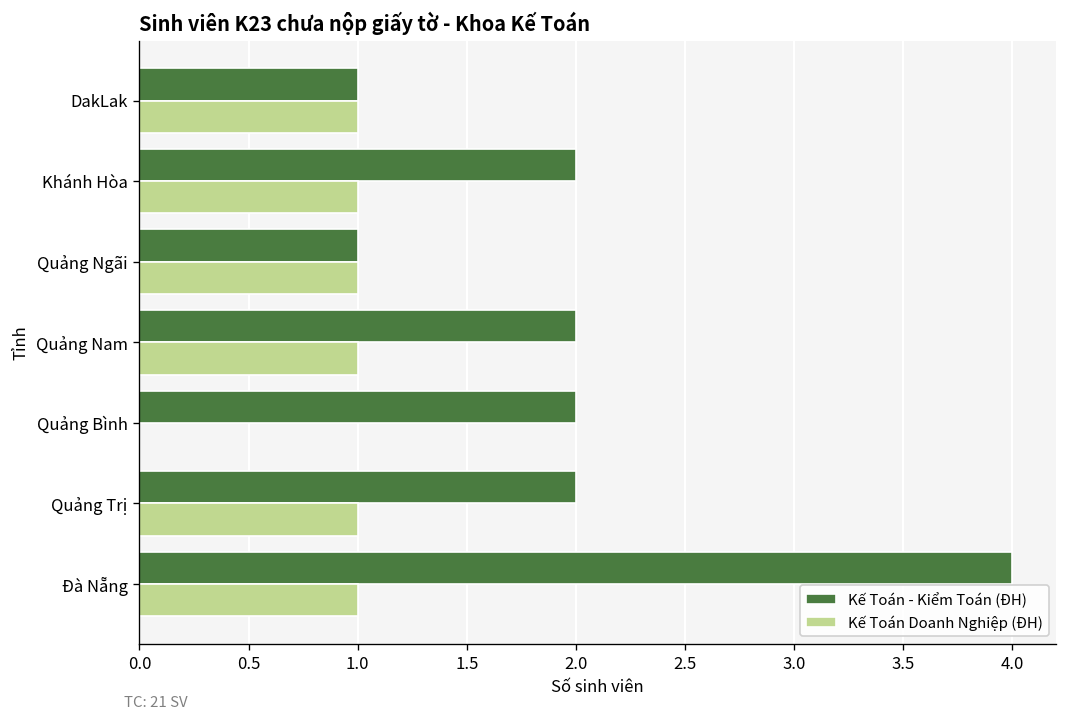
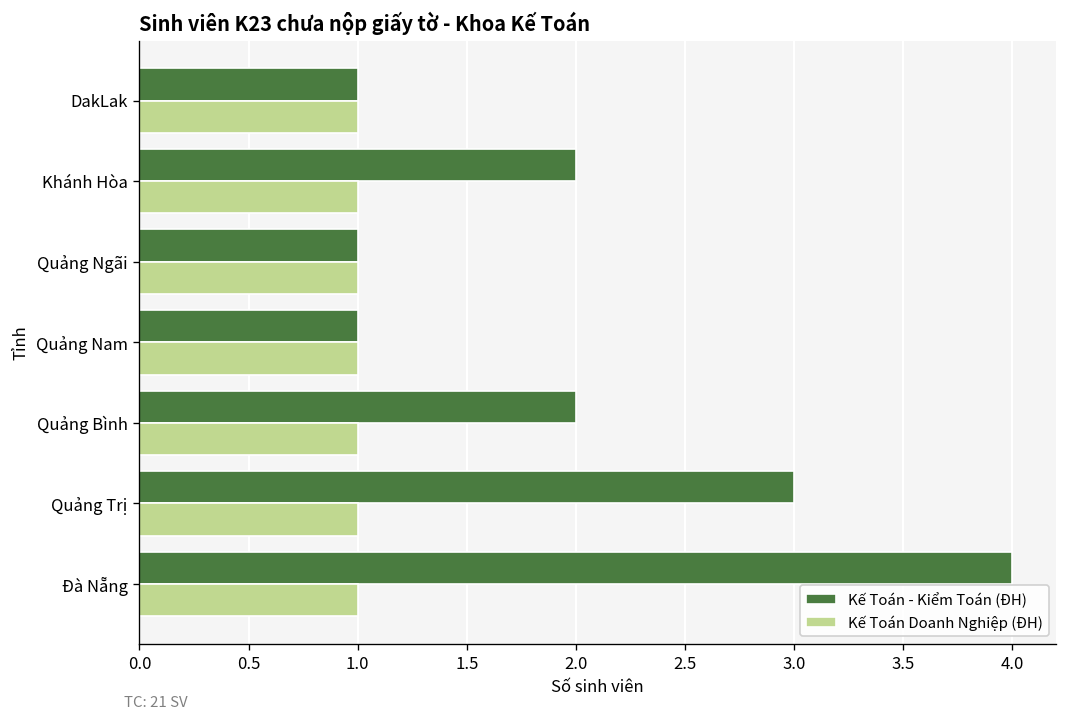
  {
    "Kế Toán - Kiểm Toán (ĐH)": {
      "DakLak": 1,
      "Khánh Hòa": 2,
      "Quảng Ngãi": 1,
-     "Quảng Nam": 2,
+     "Quảng Nam": 1,
      "Quảng Bình": 2,
-     "Quảng Trị": 2,
+     "Quảng Trị": 3,
      "Đà Nẵng": 4
    },
    "Kế Toán Doanh Nghiệp (ĐH)": {
      "DakLak": 1,
      "Khánh Hòa": 1,
      "Quảng Ngãi": 1,
      "Quảng Nam": 1,
-     "Quảng Bình": 0,
+     "Quảng Bình": 1,
      "Quảng Trị": 1,
      "Đà Nẵng": 1
    }
  }
